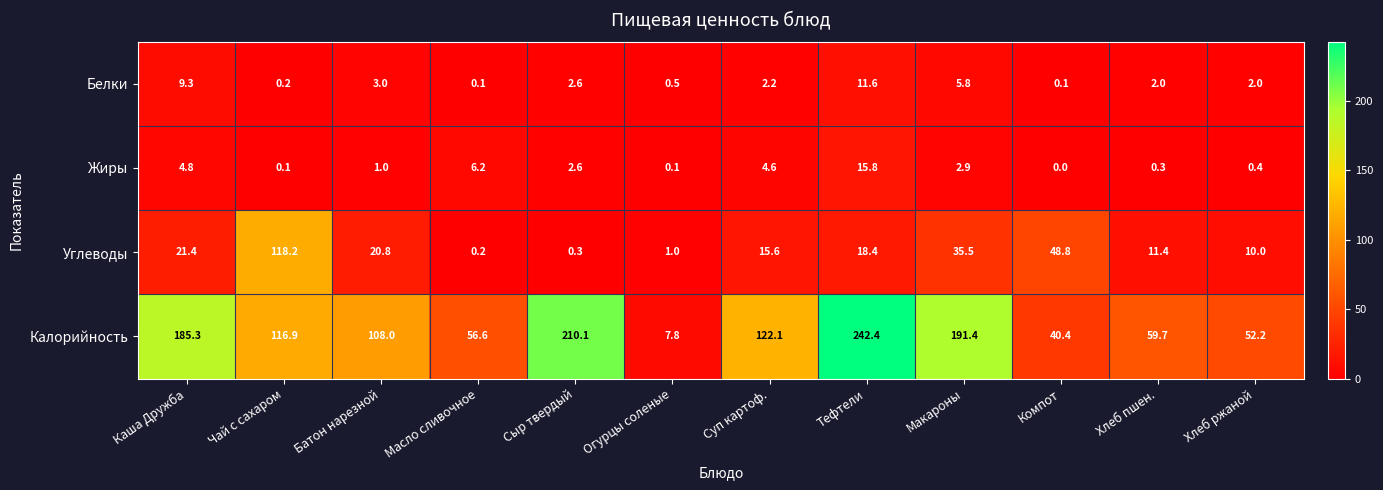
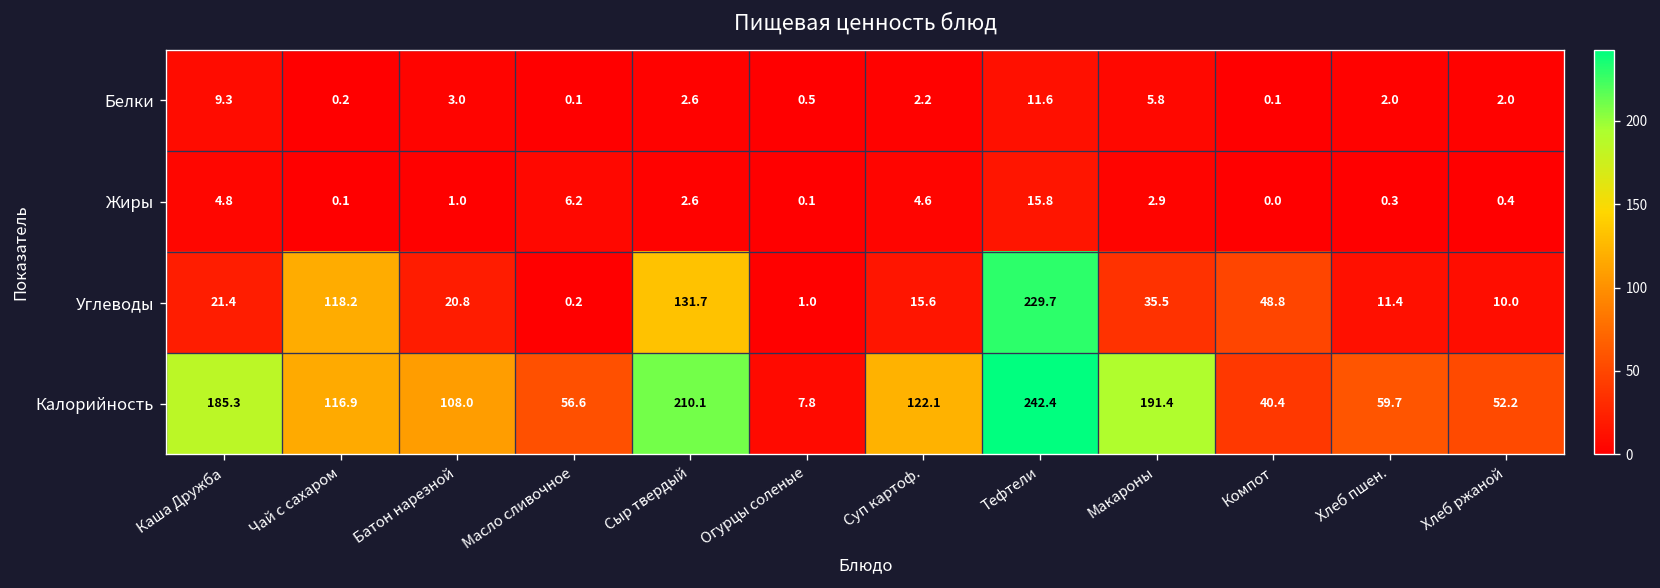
  {
    "Белки": {
      "Каша Дружба": 9.3,
      "Чай с сахаром": 0.2,
      "Батон нарезной": 3.0,
      "Масло сливочное": 0.1,
      "Сыр твердый": 2.6,
      "Огурцы соленые": 0.5,
      "Суп картоф.": 2.2,
      "Тефтели": 11.6,
      "Макароны": 5.8,
      "Компот": 0.1,
      "Хлеб пшен.": 2.0,
      "Хлеб ржаной": 2.0
    },
    "Жиры": {
      "Каша Дружба": 4.8,
      "Чай с сахаром": 0.1,
      "Батон нарезной": 1.0,
      "Масло сливочное": 6.2,
      "Сыр твердый": 2.6,
      "Огурцы соленые": 0.1,
      "Суп картоф.": 4.6,
      "Тефтели": 15.8,
      "Макароны": 2.9,
      "Компот": 0.0,
      "Хлеб пшен.": 0.3,
      "Хлеб ржаной": 0.4
    },
    "Углеводы": {
      "Каша Дружба": 21.4,
      "Чай с сахаром": 118.2,
      "Батон нарезной": 20.8,
      "Масло сливочное": 0.2,
-     "Сыр твердый": 0.3,
+     "Сыр твердый": 131.7,
      "Огурцы соленые": 1.0,
      "Суп картоф.": 15.6,
-     "Тефтели": 18.4,
+     "Тефтели": 229.7,
      "Макароны": 35.5,
      "Компот": 48.8,
      "Хлеб пшен.": 11.4,
      "Хлеб ржаной": 10.0
    },
    "Калорийность": {
      "Каша Дружба": 185.3,
      "Чай с сахаром": 116.9,
      "Батон нарезной": 108.0,
      "Масло сливочное": 56.6,
      "Сыр твердый": 210.1,
      "Огурцы соленые": 7.8,
      "Суп картоф.": 122.1,
      "Тефтели": 242.4,
      "Макароны": 191.4,
      "Компот": 40.4,
      "Хлеб пшен.": 59.7,
      "Хлеб ржаной": 52.2
    }
  }
